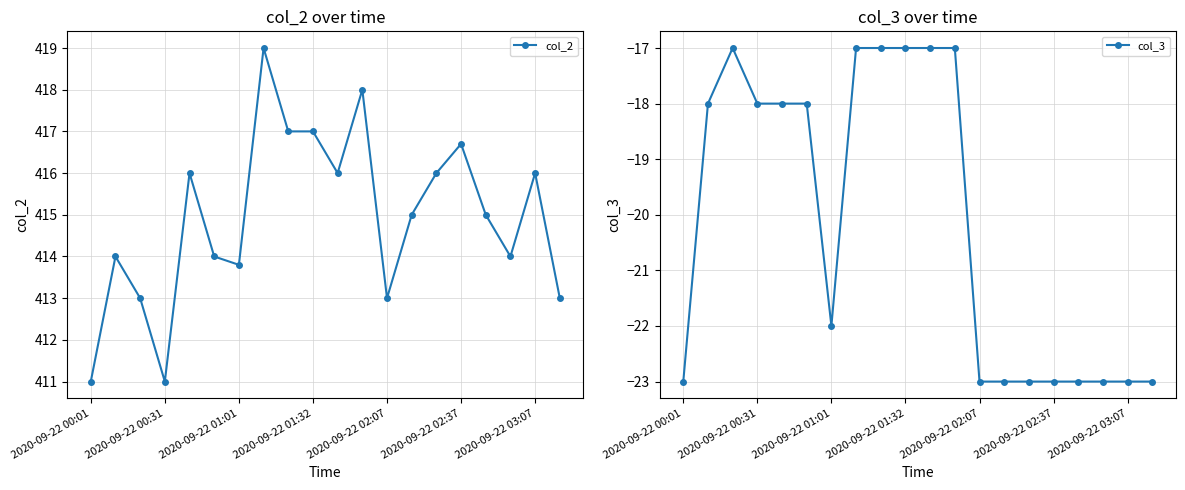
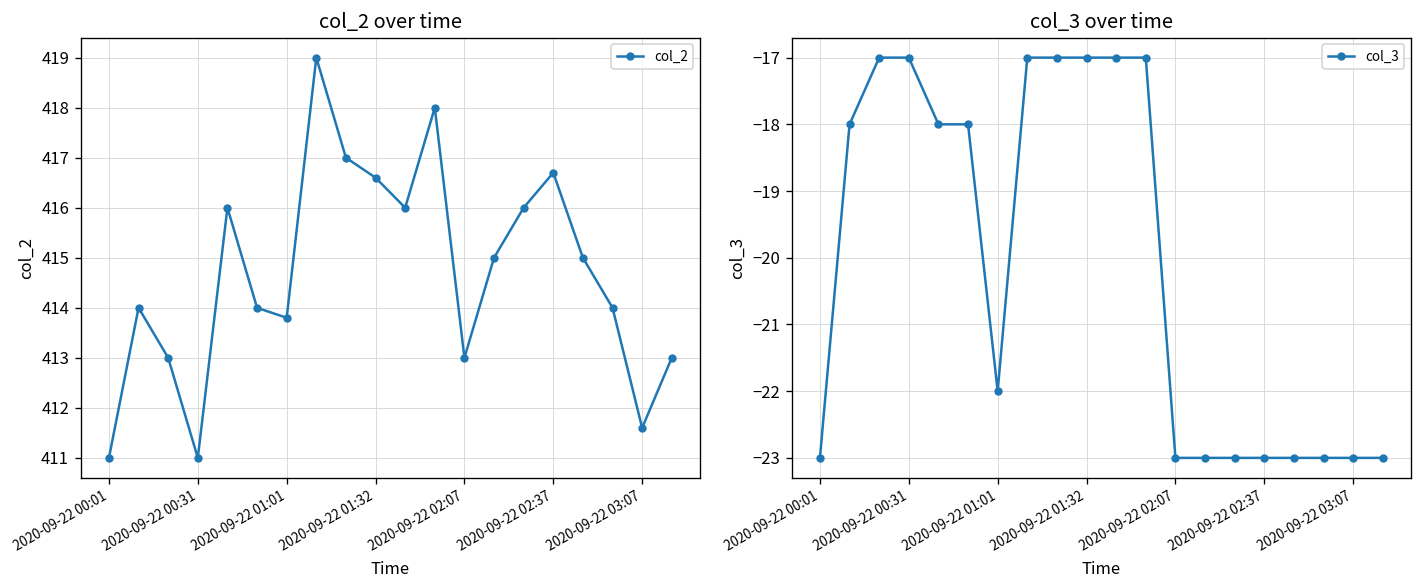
  {
    "col_2 over time": {
      "2020-09-22 00:01": 411.0,
      "2020-09-22 00:31": 411.0,
      "2020-09-22 01:01": 413.8,
-     "2020-09-22 01:32": 417.0,
+     "2020-09-22 01:32": 416.6,
      "2020-09-22 02:07": 413.0,
      "2020-09-22 02:37": 416.7,
-     "2020-09-22 03:07": 416.0
+     "2020-09-22 03:07": 411.6
    },
    "col_3 over time": {
      "2020-09-22 00:01": -23,
-     "2020-09-22 00:31": -18,
+     "2020-09-22 00:31": -17,
      "2020-09-22 01:01": -22,
      "2020-09-22 01:32": -17,
      "2020-09-22 02:07": -23,
      "2020-09-22 02:37": -23,
      "2020-09-22 03:07": -23
    }
  }
